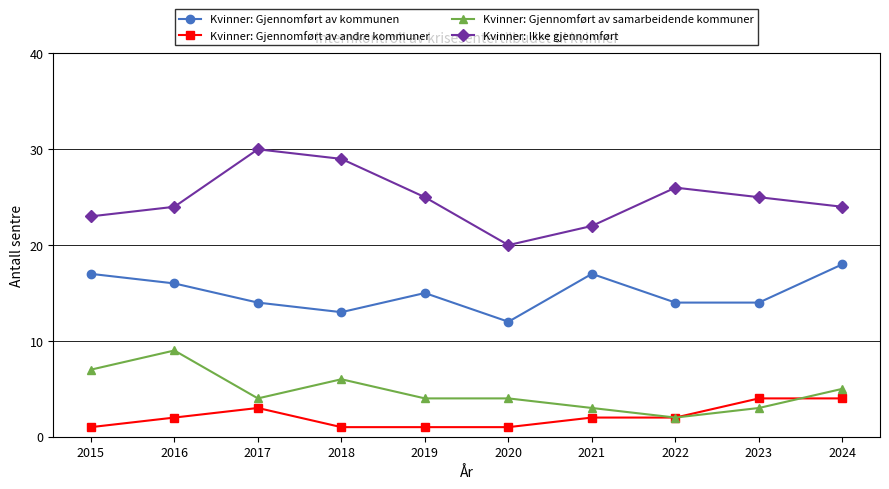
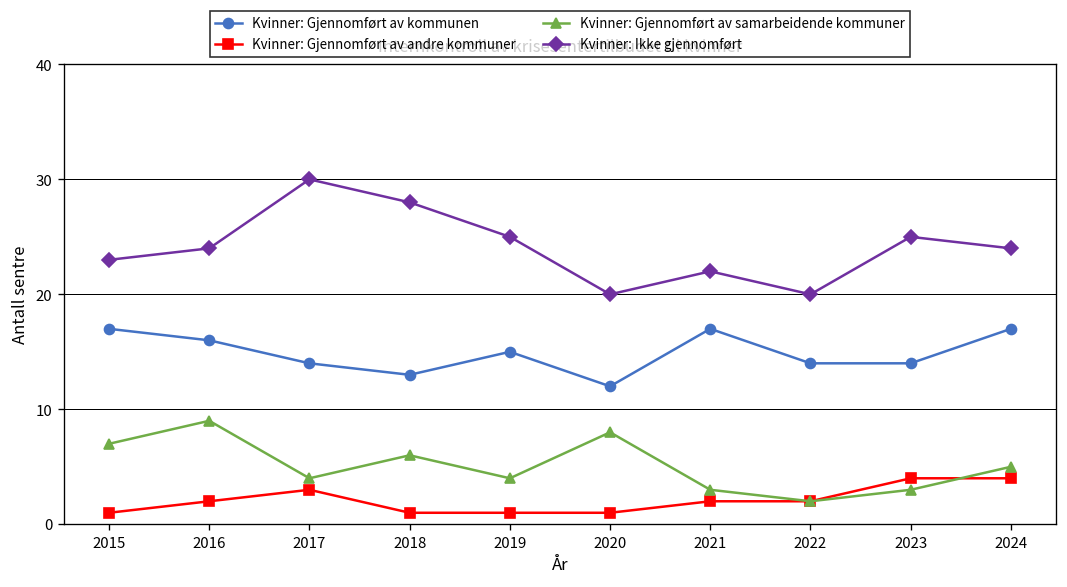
  {
    "Kvinner: Gjennomført av kommunen": {
      "2015": 17,
      "2016": 16,
      "2017": 14,
      "2018": 13,
      "2019": 15,
      "2020": 12,
      "2021": 17,
      "2022": 14,
      "2023": 14,
-     "2024": 18
+     "2024": 17
    },
    "Kvinner: Gjennomført av andre kommuner": {
      "2015": 1,
      "2016": 2,
      "2017": 3,
      "2018": 1,
      "2019": 1,
      "2020": 1,
      "2021": 2,
      "2023": 4,
      "2024": 4
    },
    "Kvinner: Gjennomført av samarbeidende kommuner": {
      "2015": 7,
      "2016": 9,
      "2017": 4,
      "2018": 6,
      "2019": 4,
-     "2020": 4,
+     "2020": 8,
      "2021": 3,
      "2023": 3,
      "2024": 5
    },
    "Kvinner: Ikke gjennomført": {
      "2015": 23,
      "2016": 24,
      "2017": 30,
-     "2018": 29,
+     "2018": 28,
      "2019": 25,
      "2020": 20,
      "2021": 22,
-     "2022": 26,
+     "2022": 20,
      "2023": 25,
      "2024": 24
    }
  }
